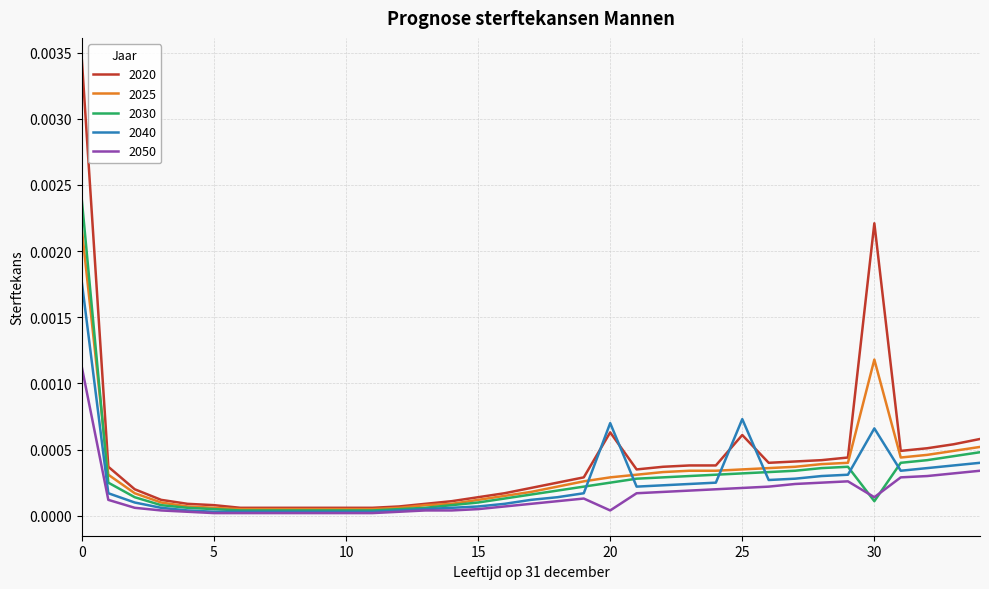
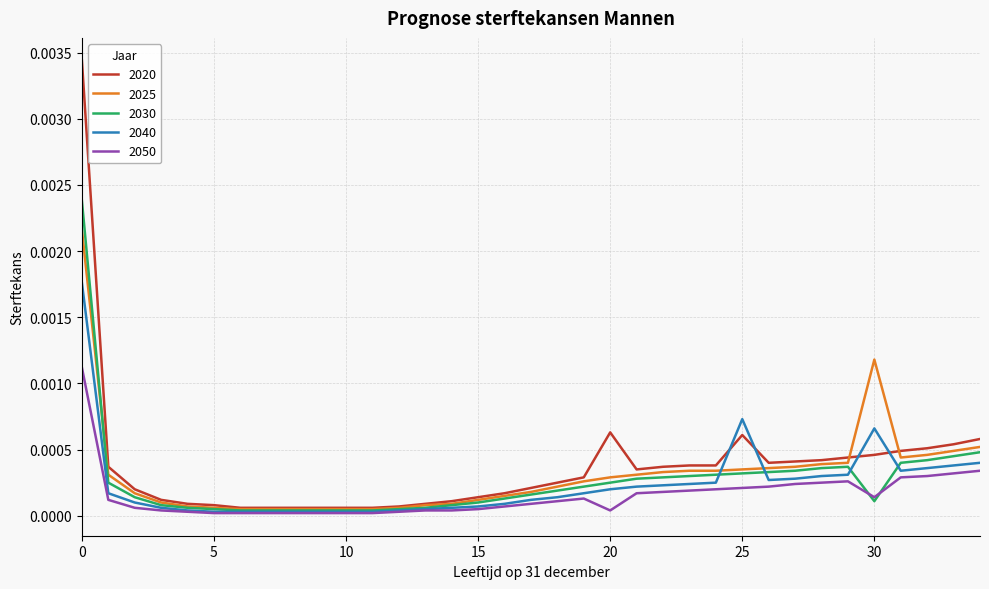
  {
    "2020": {
      "0": 0.00344,
      "5": 0.00008,
      "15": 0.00014,
      "20": 0.00063,
      "25": 0.00061,
-     "30": 0.00221
+     "30": 0.00046
    },
    "2025": {
      "0": 0.00216,
      "15": 0.00012,
      "20": 0.00029,
      "25": 0.00035,
      "30": 0.00118
    },
    "2030": {
      "0": 0.00238,
      "15": 0.00010,
      "20": 0.00025,
      "25": 0.00032,
      "30": 0.00011
    },
    "2040": {
      "0": 0.00176,
      "15": 0.00007,
-     "20": 0.0007,
+     "20": 0.0002,
      "25": 0.00073,
      "30": 0.00066
    },
    "2050": {
      "0": 0.00112,
      "15": 0.00005,
      "20": 0.00004,
      "25": 0.00021,
      "30": 0.00014
    }
  }
